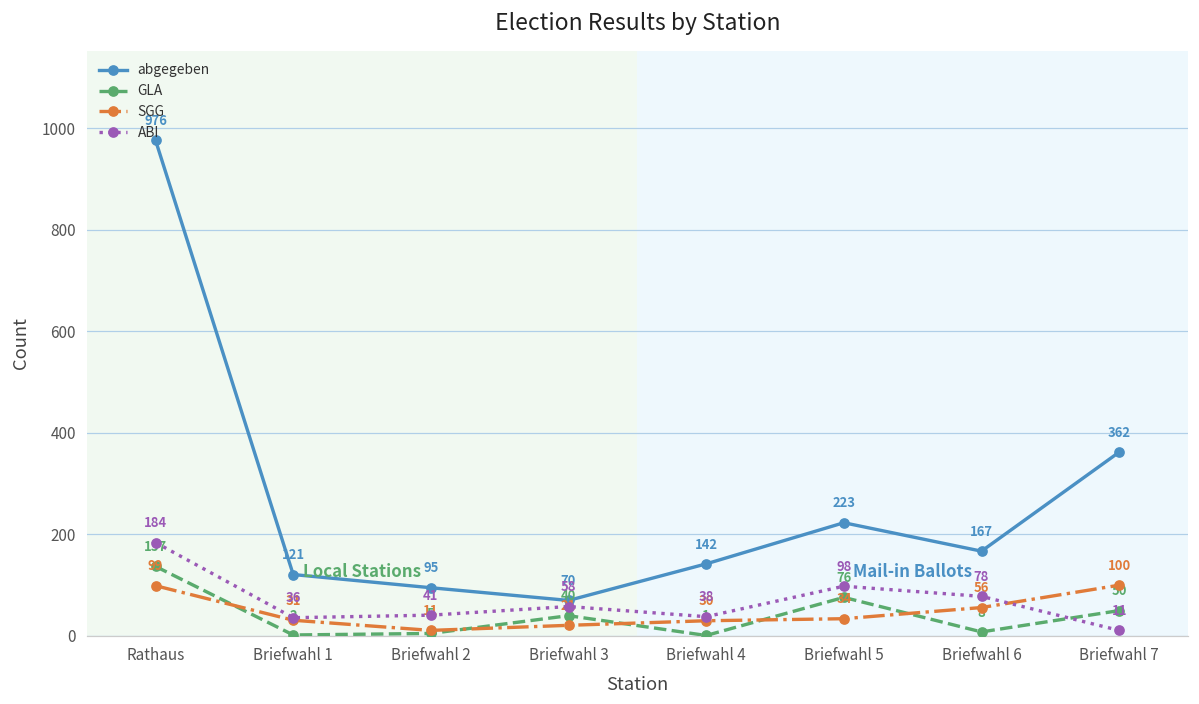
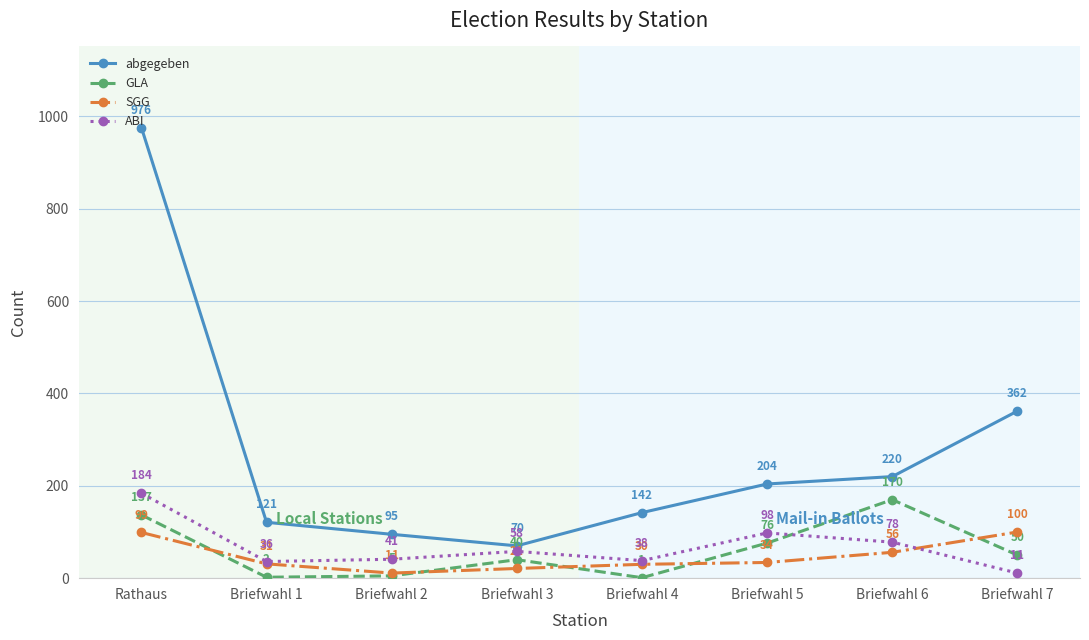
  {
    "abgegeben": {
      "Rathaus": 976,
      "Briefwahl 1": 121,
      "Briefwahl 2": 95,
      "Briefwahl 4": 142,
-     "Briefwahl 5": 223,
-     "Briefwahl 6": 167,
+     "Briefwahl 5": 204,
+     "Briefwahl 6": 220,
      "Briefwahl 7": 362
    },
    "GLA": {
-     "Briefwahl 6": 8
+     "Briefwahl 6": 170
    },
    "SGG": {
      "Briefwahl 7": 100
    },
    "ABI": {
      "Rathaus": 184
    }
  }
